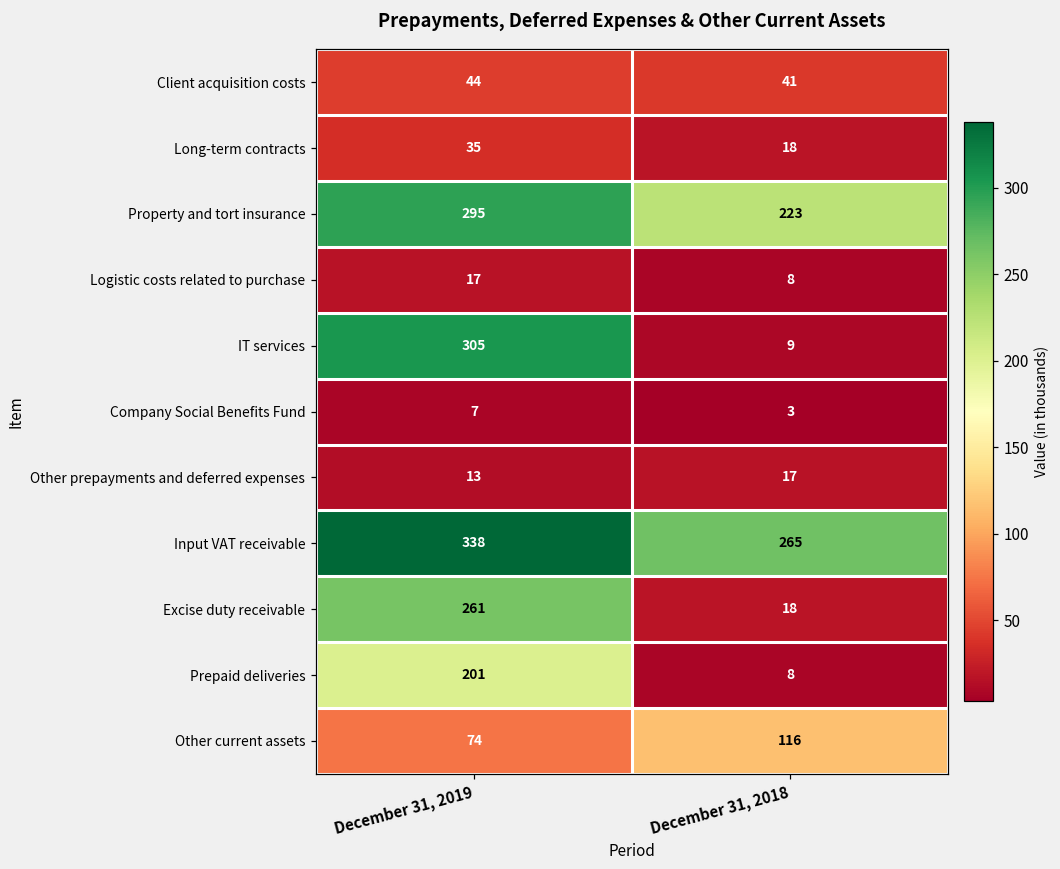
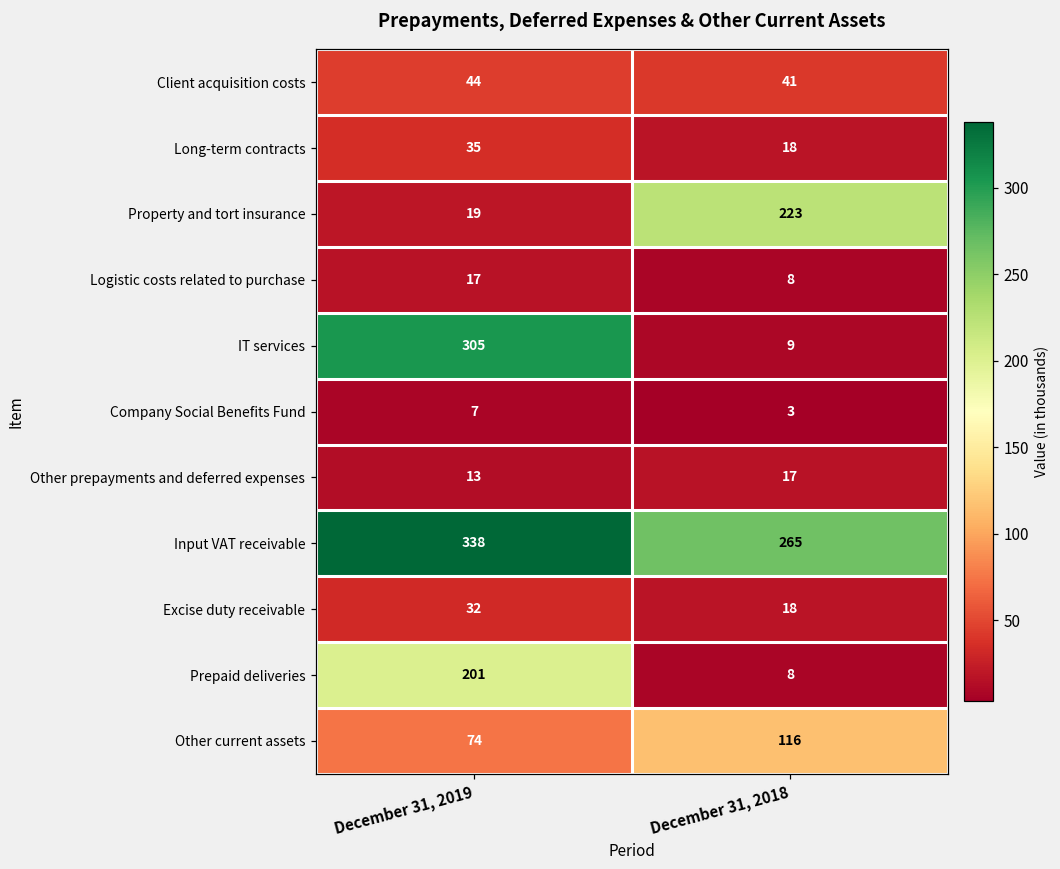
  {
    "Client acquisition costs": {
      "December 31, 2019": 44,
      "December 31, 2018": 41
    },
    "Long-term contracts": {
      "December 31, 2019": 35,
      "December 31, 2018": 18
    },
    "Property and tort insurance": {
-     "December 31, 2019": 295,
+     "December 31, 2019": 19,
      "December 31, 2018": 223
    },
    "Logistic costs related to purchase": {
      "December 31, 2019": 17,
      "December 31, 2018": 8
    },
    "IT services": {
      "December 31, 2019": 305,
      "December 31, 2018": 9
    },
    "Company Social Benefits Fund": {
      "December 31, 2019": 7,
      "December 31, 2018": 3
    },
    "Other prepayments and deferred expenses": {
      "December 31, 2019": 13,
      "December 31, 2018": 17
    },
    "Input VAT receivable": {
      "December 31, 2019": 338,
      "December 31, 2018": 265
    },
    "Excise duty receivable": {
-     "December 31, 2019": 261,
+     "December 31, 2019": 32,
      "December 31, 2018": 18
    },
    "Prepaid deliveries": {
      "December 31, 2019": 201,
      "December 31, 2018": 8
    },
    "Other current assets": {
      "December 31, 2019": 74,
      "December 31, 2018": 116
    }
  }
